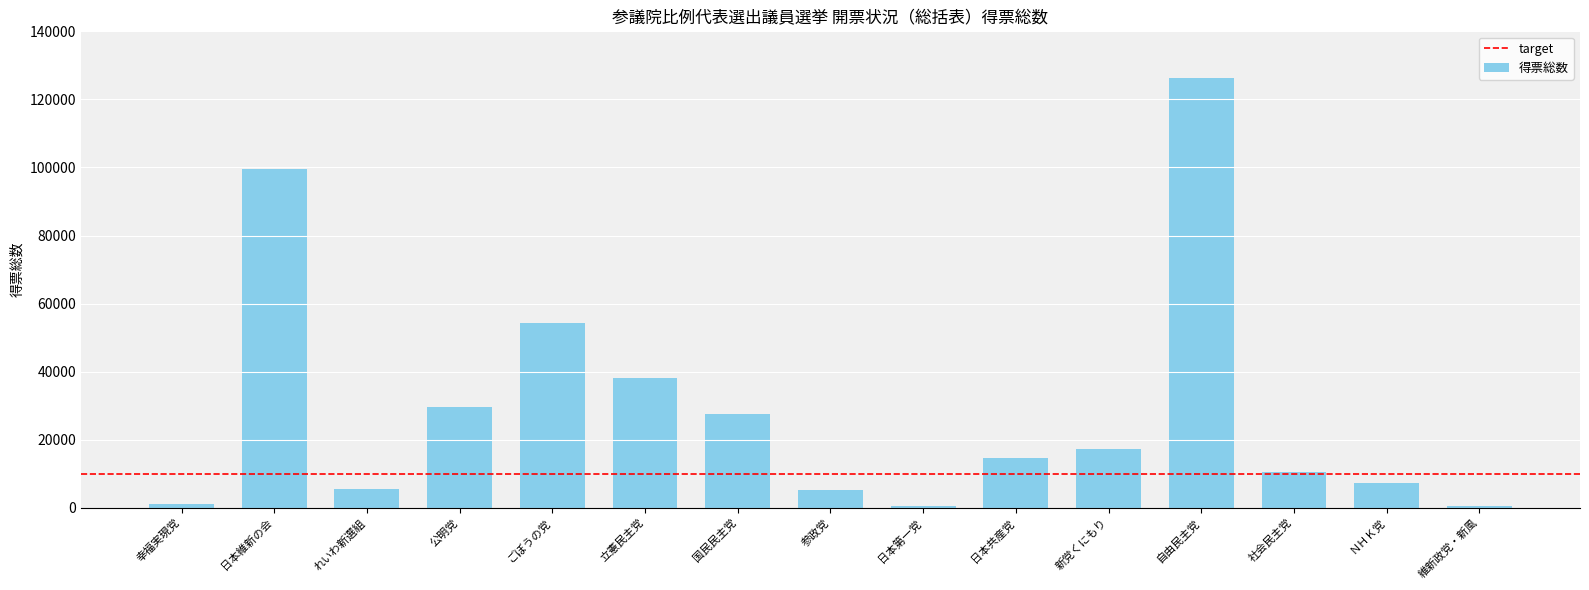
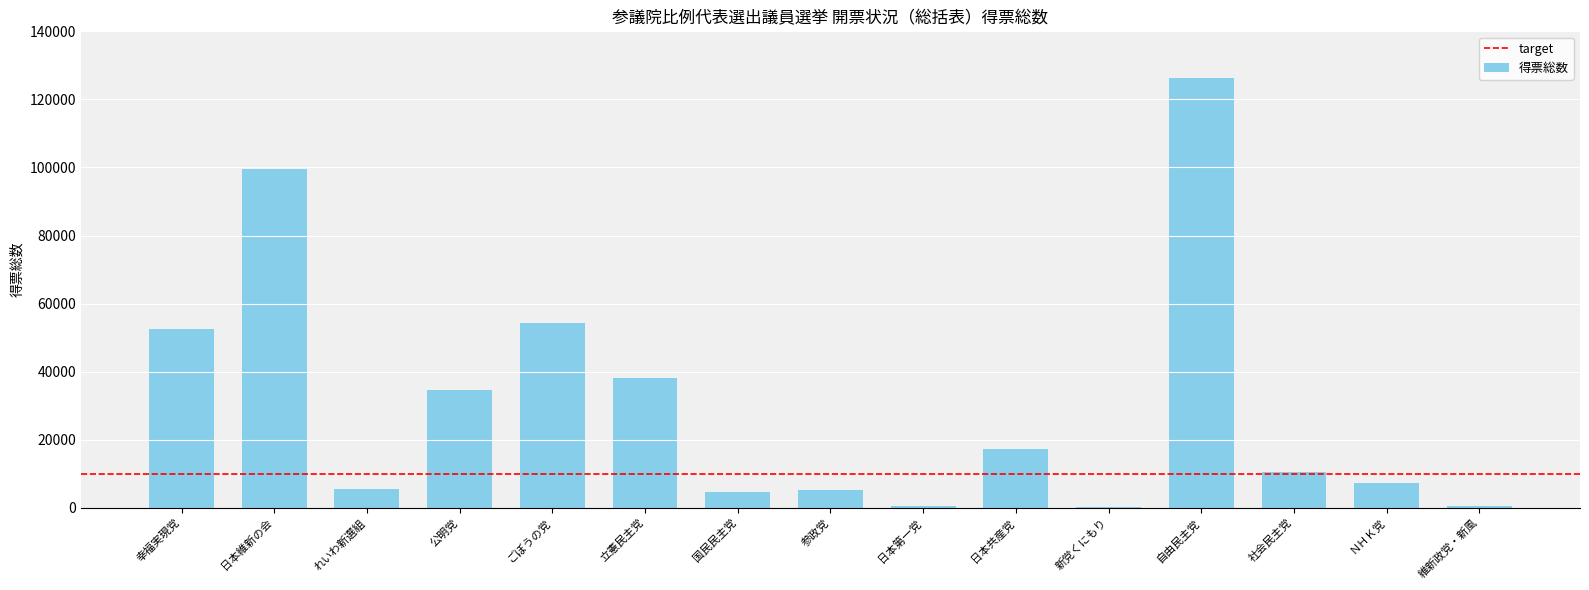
  {
-   "幸福実現党": 1000,
+   "幸福実現党": 53000,
    "日本維新の会": 100000,
    "れいわ新選組": 5000,
-   "公明党": 30000,
+   "公明党": 35000,
    "ごぼうの党": 54000,
    "立憲民主党": 38000,
-   "国民民主党": 28000,
+   "国民民主党": 5000,
    "参政党": 5000,
-   "日本共産党": 15000,
-   "新党くにもり": 17000,
+   "日本共産党": 17000,
+   "新党くにもり": 0,
    "自由民主党": 126000,
    "社会民主党": 10000,
    "ＮＨＫ党": 7000
  }
